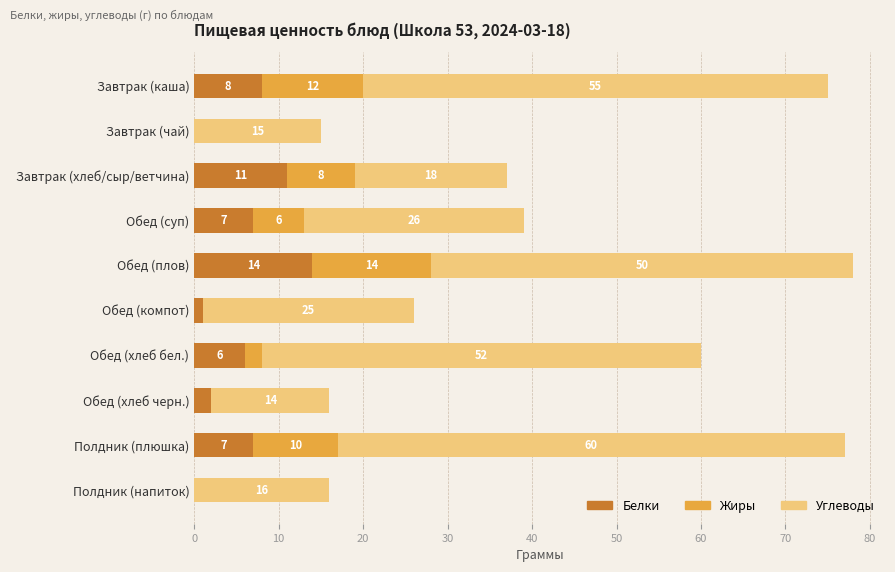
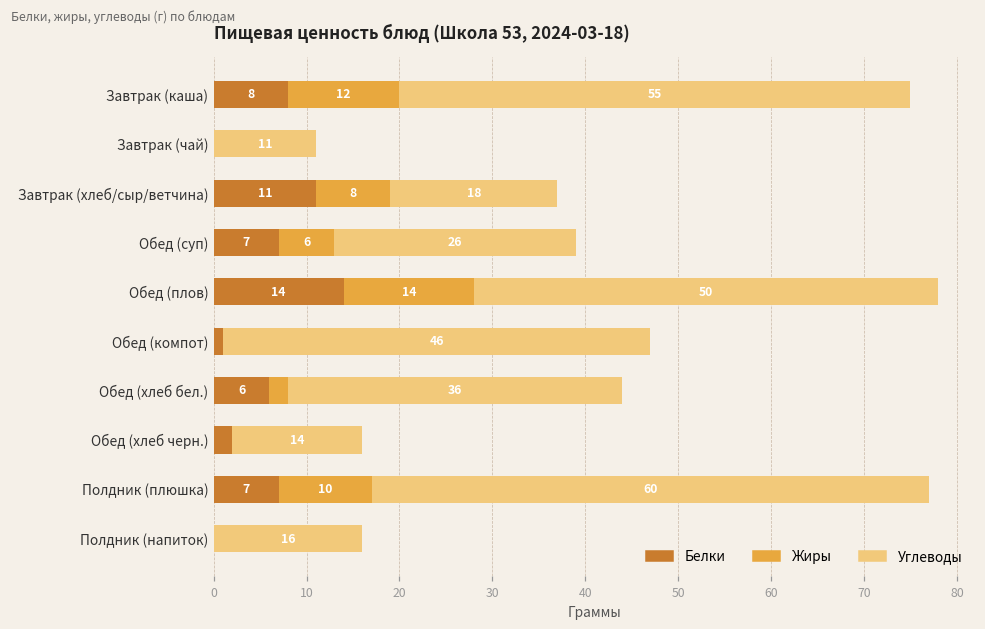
  {
    "Углеводы": {
      "Завтрак (каша)": 55,
-     "Завтрак (чай)": 15,
+     "Завтрак (чай)": 11,
      "Завтрак (хлеб/сыр/ветчина)": 18,
      "Обед (суп)": 26,
      "Обед (плов)": 50,
-     "Обед (компот)": 25,
-     "Обед (хлеб бел.)": 52,
+     "Обед (компот)": 46,
+     "Обед (хлеб бел.)": 36,
      "Обед (хлеб черн.)": 14,
      "Полдник (плюшка)": 60,
      "Полдник (напиток)": 16
    }
  }
